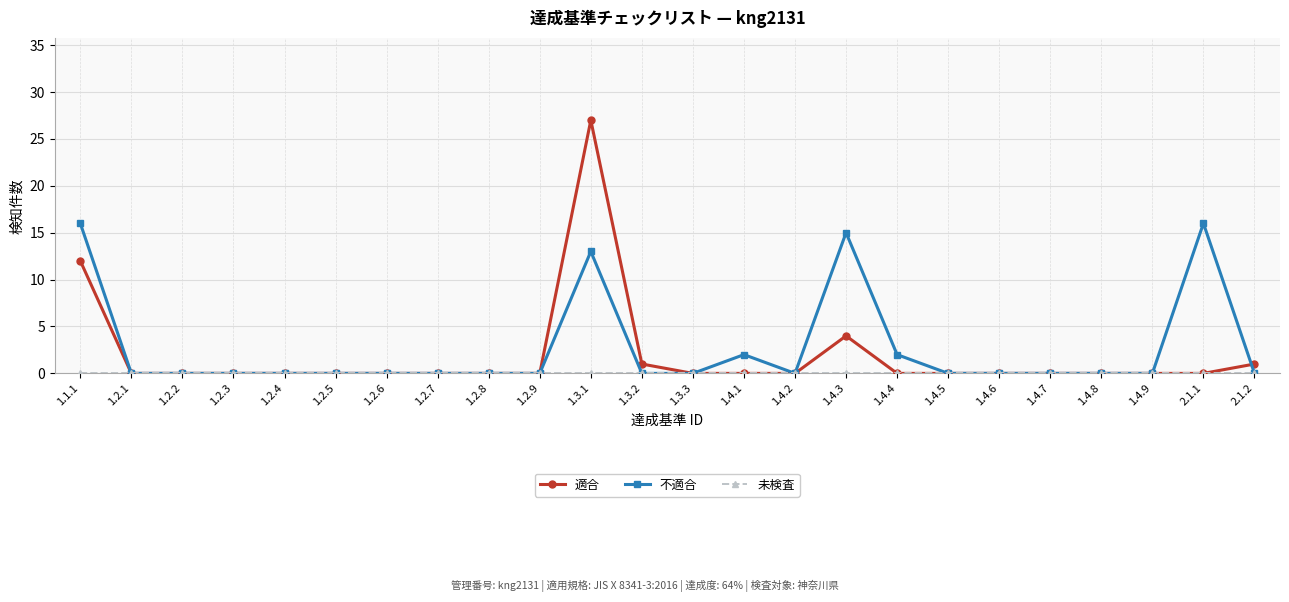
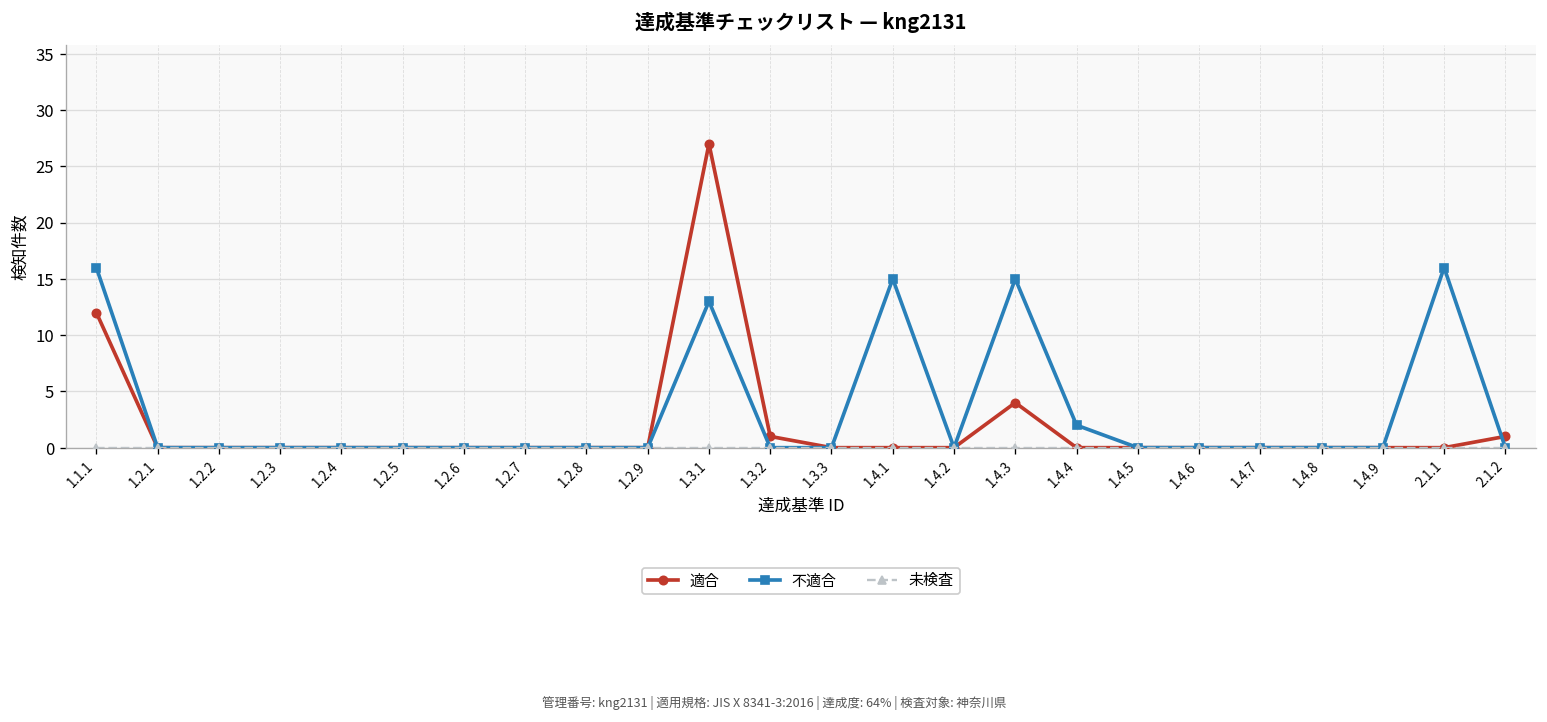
  {
    "適合": {
      "1.1.1": 12,
      "1.3.1": 27,
      "1.3.2": 1,
      "1.4.3": 4,
      "2.1.2": 1
    },
    "不適合": {
      "1.1.1": 16,
      "1.3.1": 13,
-     "1.4.1": 2,
+     "1.4.1": 15,
      "1.4.3": 15,
      "1.4.4": 2,
      "2.1.1": 16
    },
    "未検査": {
      "1.1.1": 0,
      "1.3.1": 0,
      "1.4.3": 0
    }
  }
